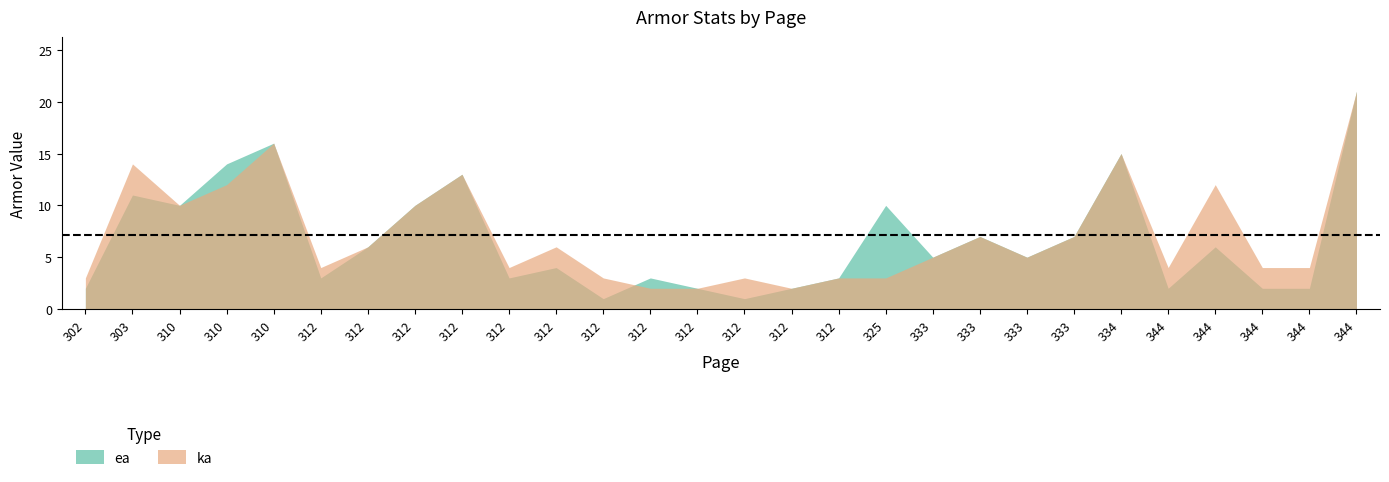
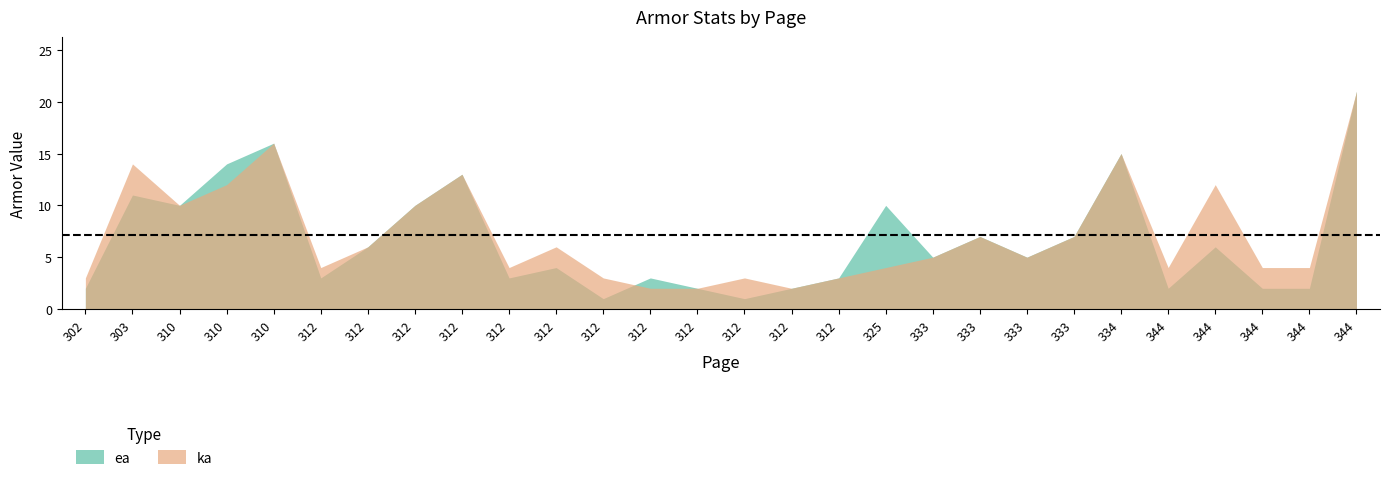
  {
    "ea": {
      "302": 2,
      "303": 11,
      "325": 10
    },
    "ka": {
      "302": 3,
      "303": 14,
-     "325": 3
+     "325": 4
    }
  }
